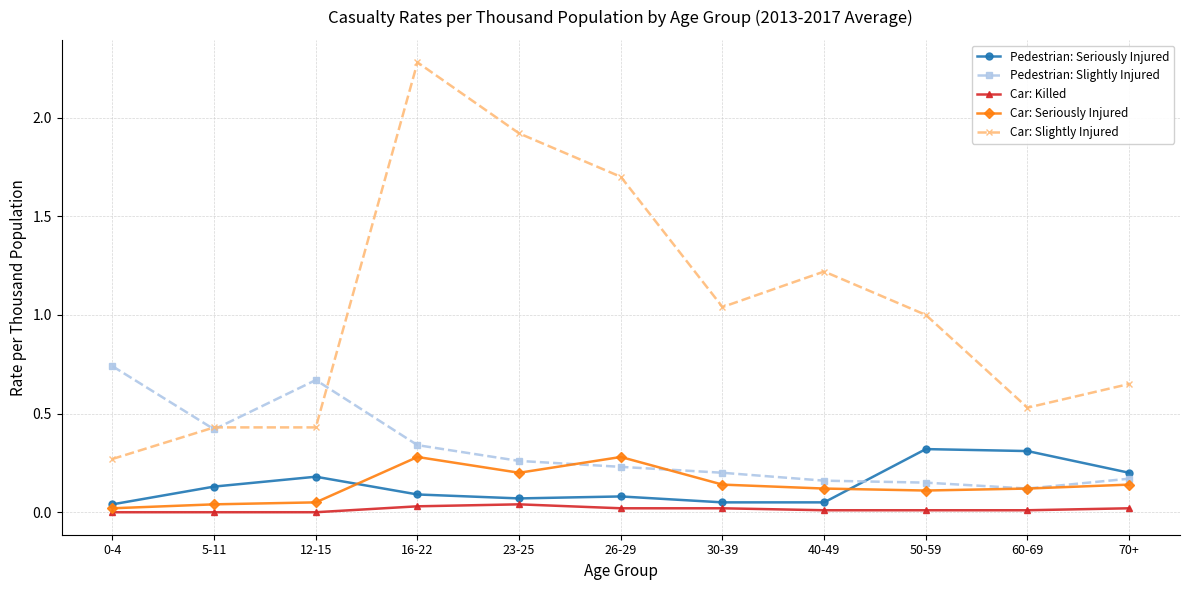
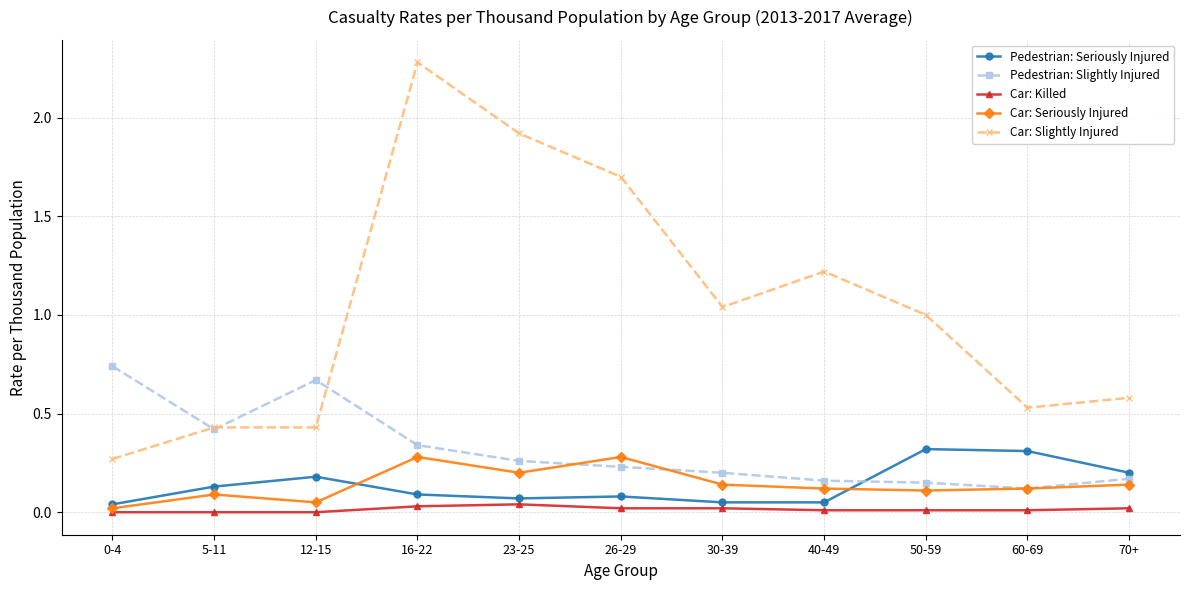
  {
    "Pedestrian: Seriously Injured": {
      "0-4": 0.04,
      "5-11": 0.13,
      "12-15": 0.18,
      "16-22": 0.09,
      "23-25": 0.07,
      "26-29": 0.08,
      "30-39": 0.05,
      "40-49": 0.05,
      "50-59": 0.32,
      "60-69": 0.31,
      "70+": 0.20
    },
    "Pedestrian: Slightly Injured": {
      "0-4": 0.74,
      "12-15": 0.67,
      "16-22": 0.34,
      "23-25": 0.26,
      "26-29": 0.23,
      "30-39": 0.20,
      "40-49": 0.16,
      "50-59": 0.15,
      "70+": 0.17
    },
    "Car: Killed": {
      "0-4": 0.00,
      "5-11": 0.00,
      "12-15": 0.00,
      "16-22": 0.03,
      "23-25": 0.04,
      "26-29": 0.02,
      "30-39": 0.02,
      "40-49": 0.01,
      "50-59": 0.01,
      "60-69": 0.01,
      "70+": 0.02
    },
    "Car: Seriously Injured": {
      "0-4": 0.02,
-     "5-11": 0.04,
+     "5-11": 0.09,
      "12-15": 0.05,
      "16-22": 0.28,
      "23-25": 0.20,
      "26-29": 0.28,
      "30-39": 0.14,
      "40-49": 0.12,
      "50-59": 0.11,
      "70+": 0.14
    },
    "Car: Slightly Injured": {
      "0-4": 0.27,
      "12-15": 0.43,
      "16-22": 2.28,
      "23-25": 1.92,
      "26-29": 1.70,
      "30-39": 1.04,
      "40-49": 1.22,
      "50-59": 1.00,
      "60-69": 0.53,
-     "70+": 0.65
+     "70+": 0.58
    }
  }
